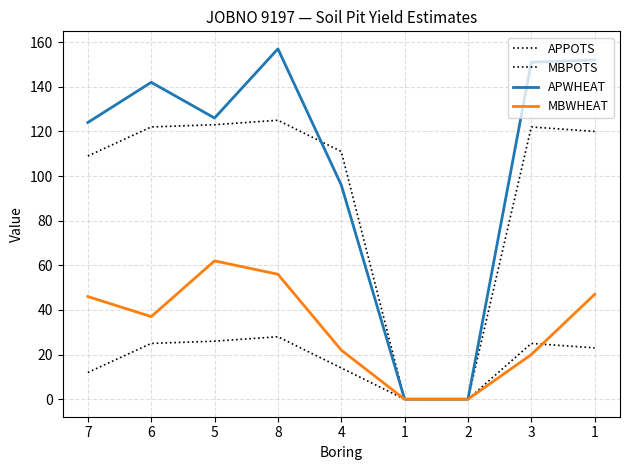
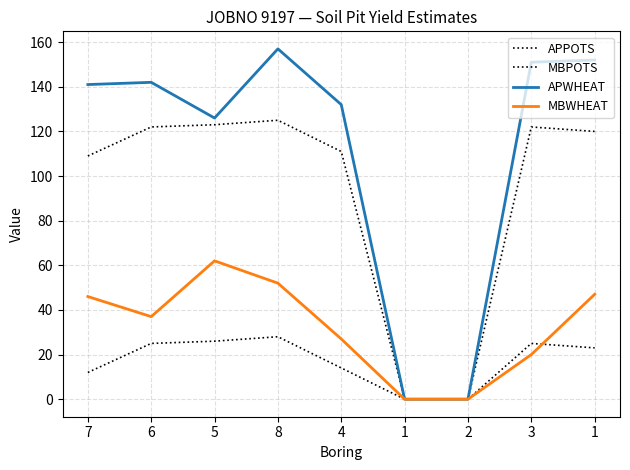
  {
    "APWHEAT": {
-     "7": 124,
+     "7": 141,
      "6": 142,
      "5": 126,
      "8": 157,
-     "4": 96
+     "4": 132
    },
    "MBWHEAT": {
      "7": 46,
      "6": 37,
      "5": 62,
-     "8": 56,
-     "4": 22,
+     "8": 52,
+     "4": 27,
      "3": 20
    }
  }
